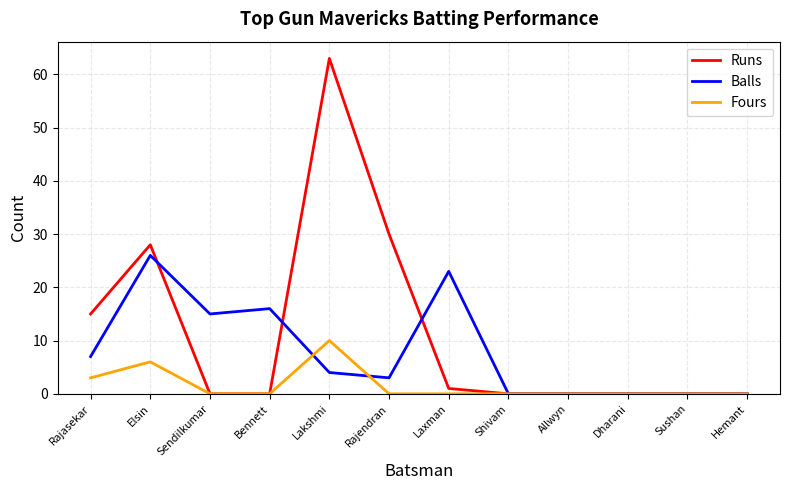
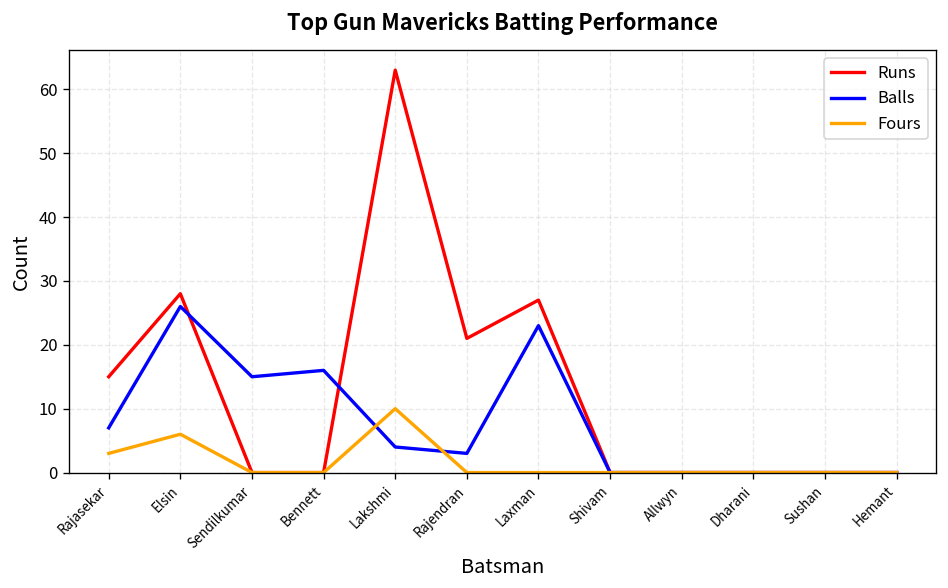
  {
    "Runs": {
      "Rajasekar": 15,
      "Elsin": 28,
      "Lakshmi": 63,
-     "Rajendran": 30,
-     "Laxman": 1
+     "Rajendran": 21,
+     "Laxman": 27
    },
    "Balls": {
      "Rajasekar": 7,
      "Elsin": 26,
      "Sendilkumar": 15,
      "Bennett": 16,
      "Lakshmi": 4,
      "Rajendran": 3,
      "Laxman": 23
    },
    "Fours": {
      "Rajasekar": 3,
      "Elsin": 6,
      "Lakshmi": 10,
      "Rajendran": 0,
      "Laxman": 0
    }
  }
